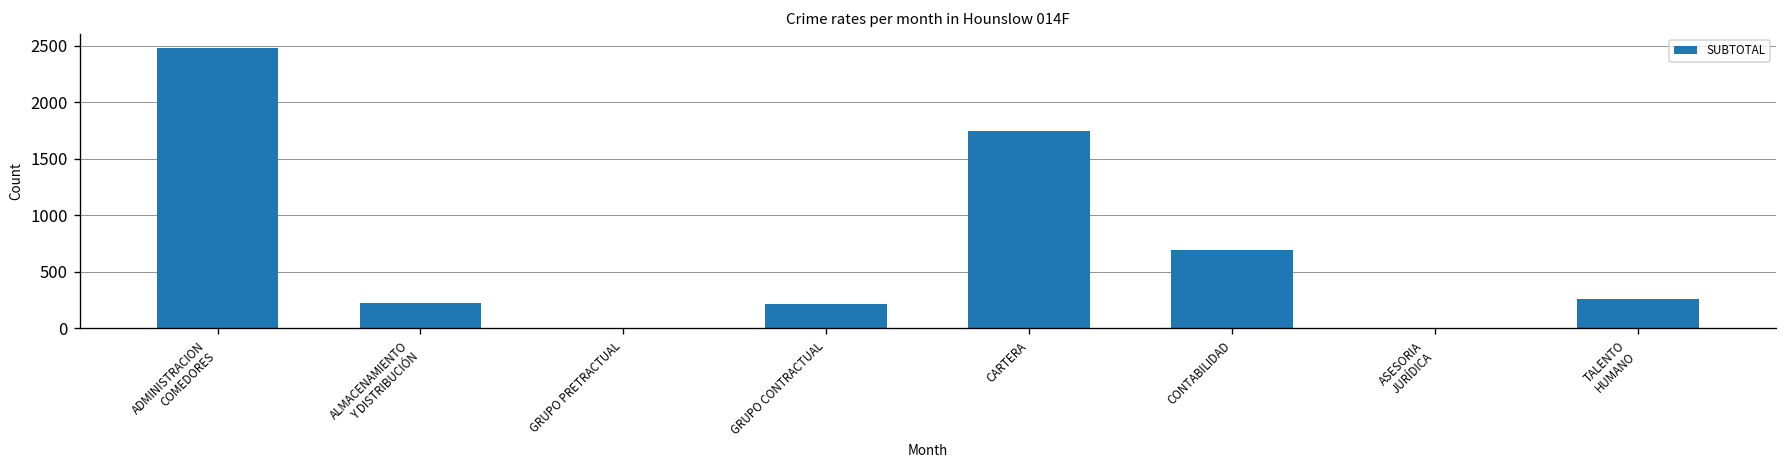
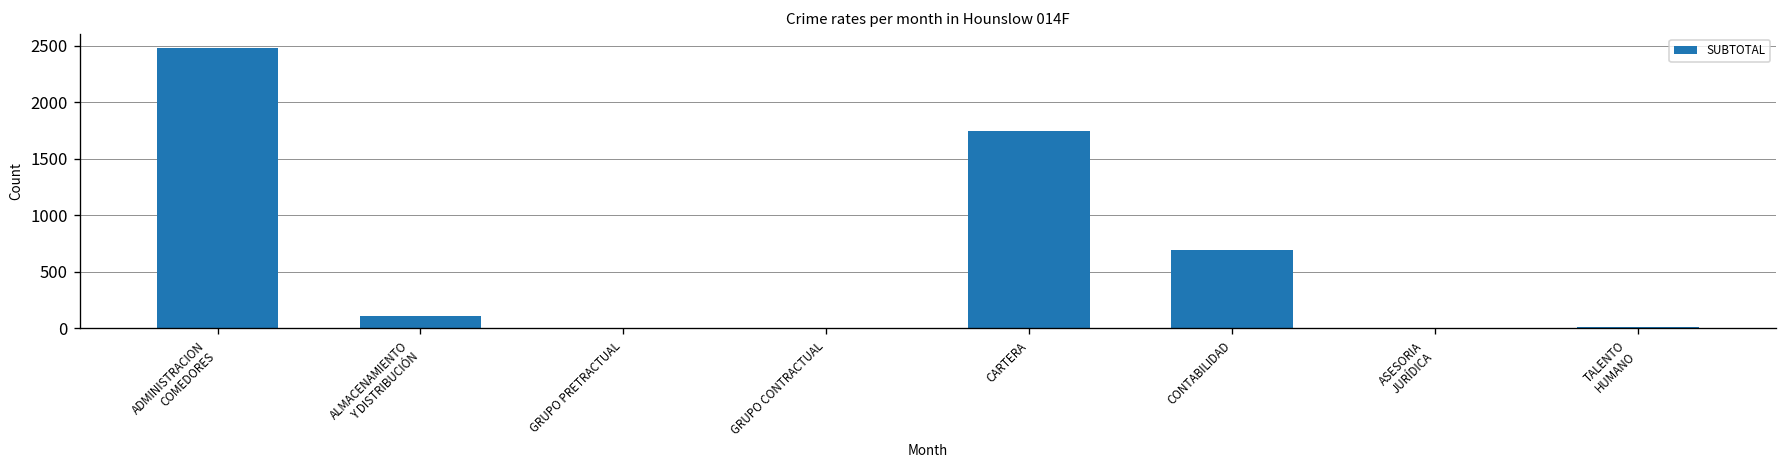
  {
    "ADMINISTRACION COMEDORES": 2500,
-   "ALMACENAMIENTO Y DISTRIBUCIÓN": 200,
-   "GRUPO CONTRACTUAL": 200,
+   "ALMACENAMIENTO Y DISTRIBUCIÓN": 100,
+   "GRUPO CONTRACTUAL": 0,
    "CARTERA": 1700,
    "CONTABILIDAD": 700,
-   "TALENTO HUMANO": 300
+   "TALENTO HUMANO": 0
  }
